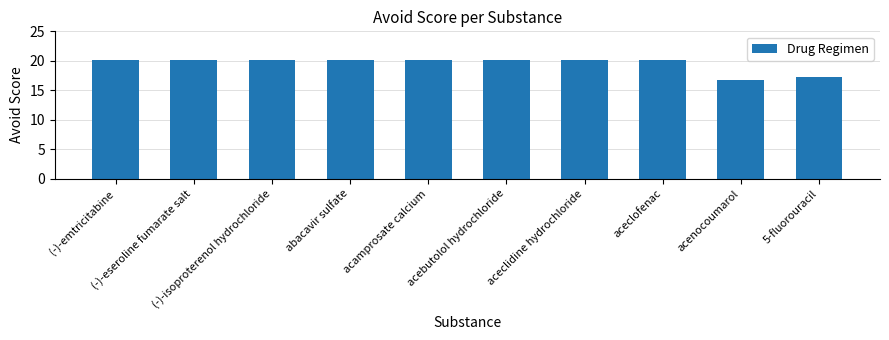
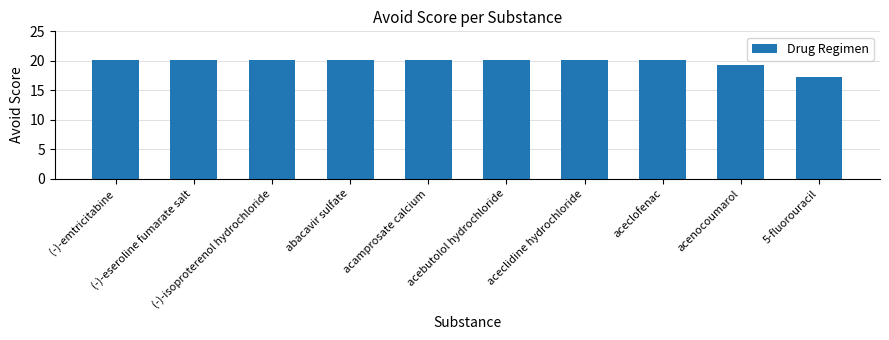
  {
    "(-)-emtricitabine": 20,
    "(-)-eseroline fumarate salt": 20,
    "(-)-isoproterenol hydrochloride": 20,
    "abacavir sulfate": 20,
    "acamprosate calcium": 20,
    "acebutolol hydrochloride": 20,
    "aceclidine hydrochloride": 20,
    "aceclofenac": 20,
-   "acenocoumarol": 17,
+   "acenocoumarol": 19,
    "5-fluorouracil": 17
  }
